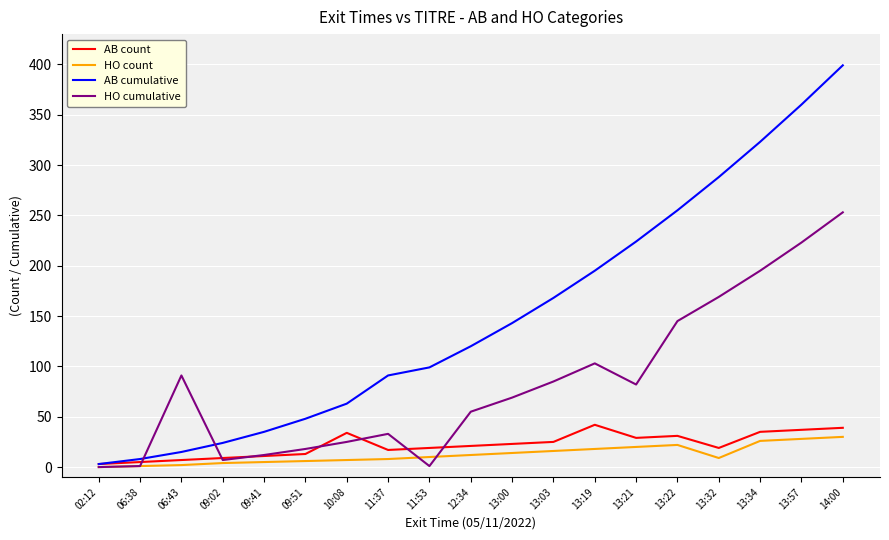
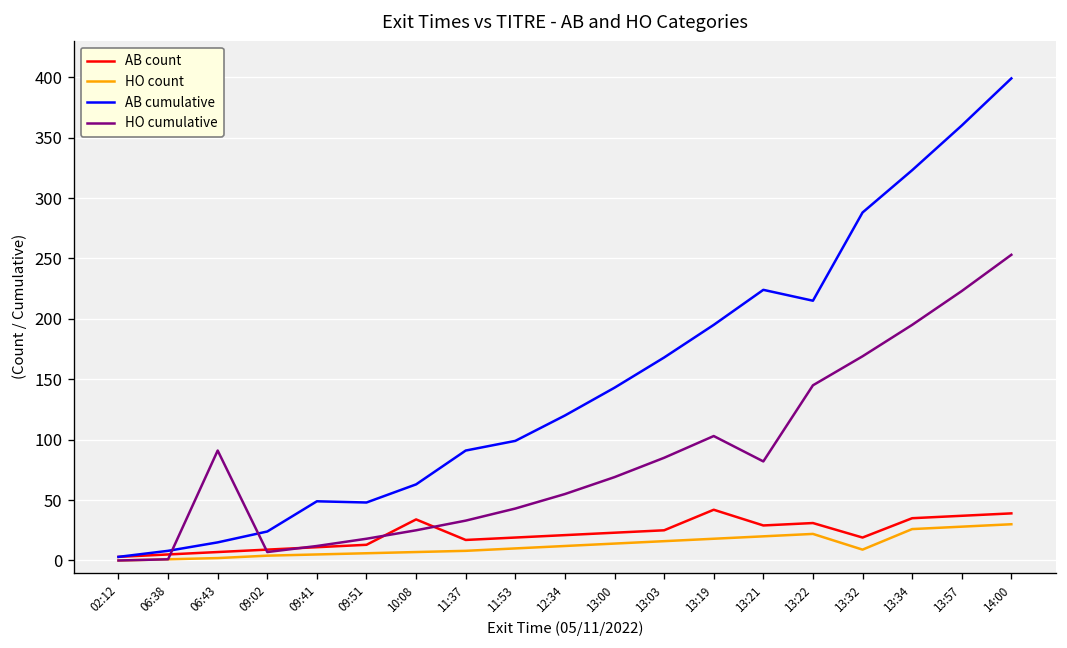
  {
    "AB count": {
      "06:38": 5,
      "06:43": 7,
      "09:51": 13,
      "10:08": 34,
      "11:37": 17,
      "11:53": 19,
      "12:34": 21,
      "13:00": 23,
      "13:03": 25,
      "13:19": 42,
      "13:21": 29,
      "13:22": 31,
      "13:32": 19,
      "13:34": 35,
      "13:57": 37,
      "14:00": 39
    },
    "HO count": {
      "06:43": 2,
      "09:02": 4,
      "09:41": 5,
      "09:51": 6,
      "10:08": 7,
      "11:37": 8,
      "11:53": 10,
      "12:34": 12,
      "13:00": 14,
      "13:03": 16,
      "13:19": 18,
      "13:21": 20,
      "13:22": 22,
      "13:32": 9,
      "13:34": 26,
      "13:57": 28,
      "14:00": 30
    },
    "AB cumulative": {
      "06:38": 8,
      "06:43": 15,
      "09:02": 24,
-     "09:41": 35,
+     "09:41": 49,
      "09:51": 48,
      "10:08": 63,
      "11:37": 91,
      "11:53": 99,
      "12:34": 120,
      "13:00": 143,
      "13:03": 168,
      "13:19": 195,
      "13:21": 224,
-     "13:22": 255,
+     "13:22": 215,
      "13:32": 288,
      "13:34": 323,
      "13:57": 360,
      "14:00": 399
    },
    "HO cumulative": {
      "06:43": 91,
      "09:51": 18,
      "10:08": 25,
      "11:37": 33,
-     "11:53": 1,
+     "11:53": 43,
      "12:34": 55,
      "13:00": 69,
      "13:03": 85,
      "13:19": 103,
      "13:21": 82,
      "13:22": 145,
      "13:32": 169,
      "13:34": 195,
      "13:57": 223,
      "14:00": 253
    }
  }
